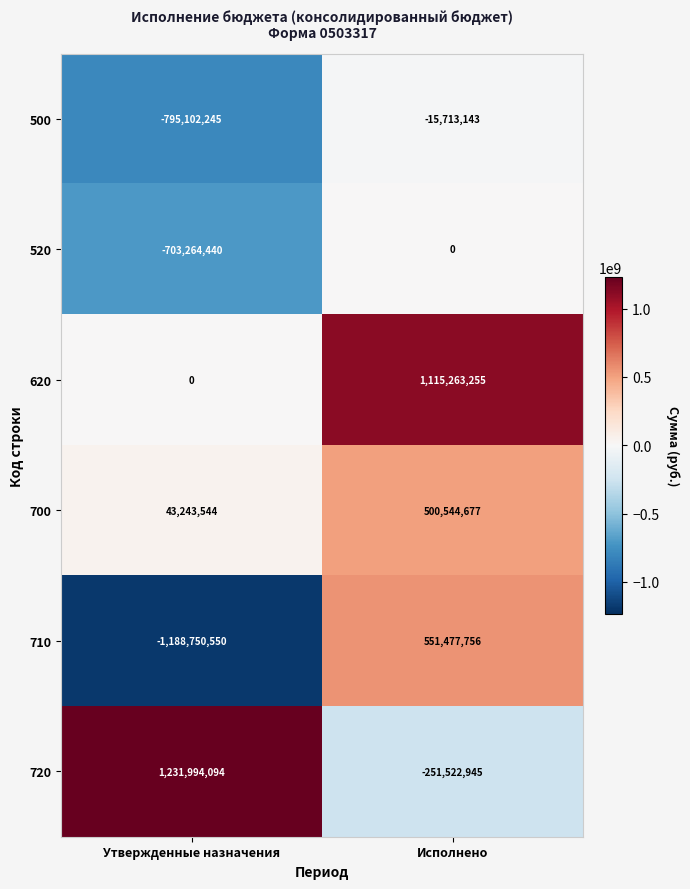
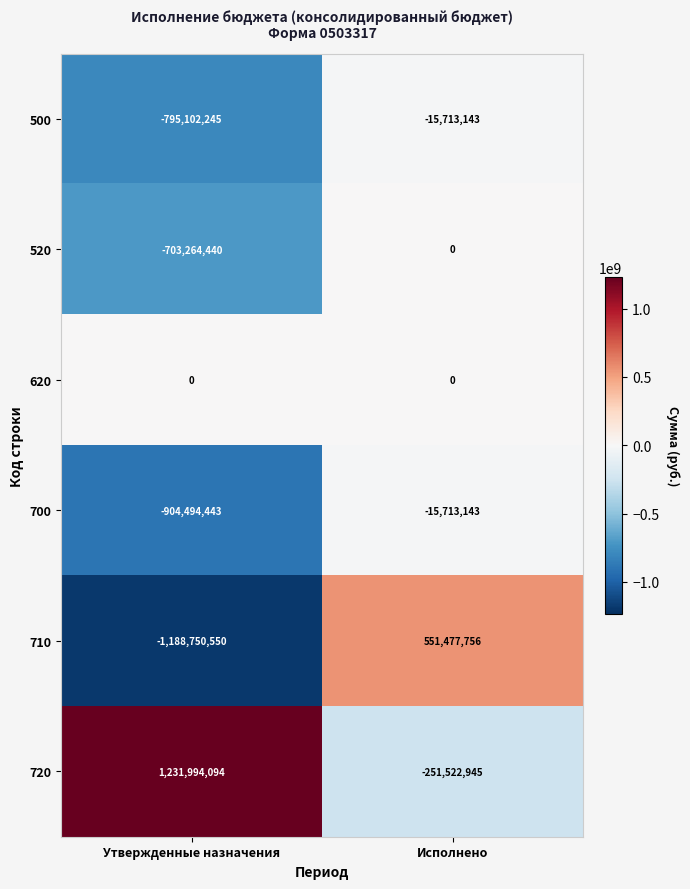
  {
    "500": {
      "Утвержденные назначения": "-795,102,245",
      "Исполнено": "-15,713,143"
    },
    "520": {
      "Утвержденные назначения": "-703,264,440",
      "Исполнено": "0"
    },
    "620": {
      "Утвержденные назначения": "0",
-     "Исполнено": "1,115,263,255"
+     "Исполнено": "0"
    },
    "700": {
-     "Утвержденные назначения": "43,243,544",
-     "Исполнено": "500,544,677"
+     "Утвержденные назначения": "-904,494,443",
+     "Исполнено": "-15,713,143"
    },
    "710": {
      "Утвержденные назначения": "-1,188,750,550",
      "Исполнено": "551,477,756"
    },
    "720": {
      "Утвержденные назначения": "1,231,994,094",
      "Исполнено": "-251,522,945"
    }
  }
